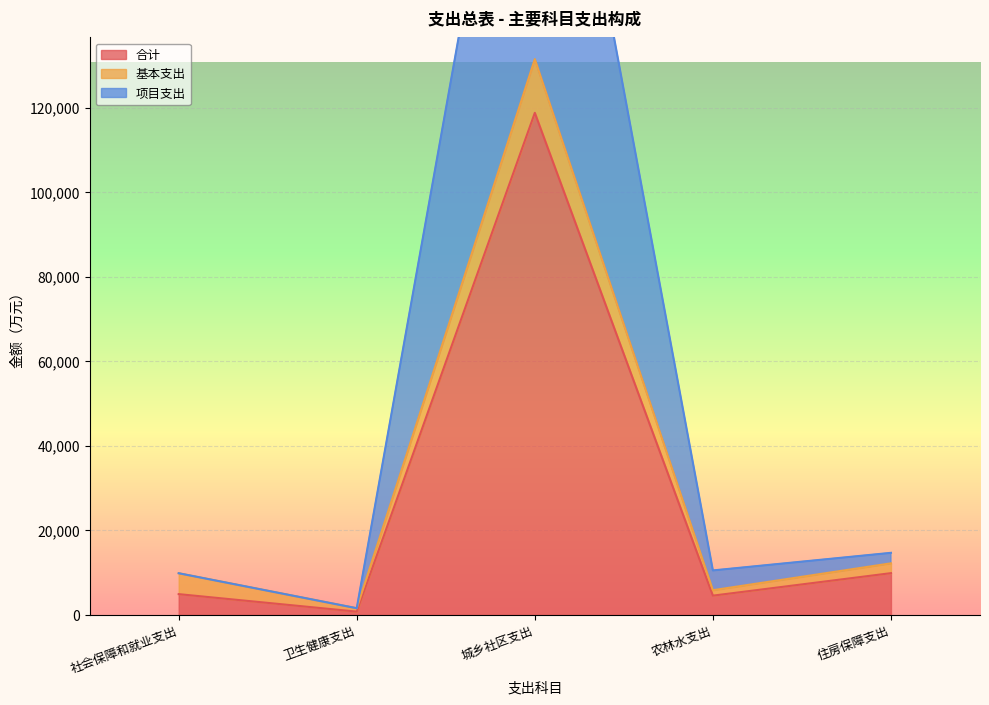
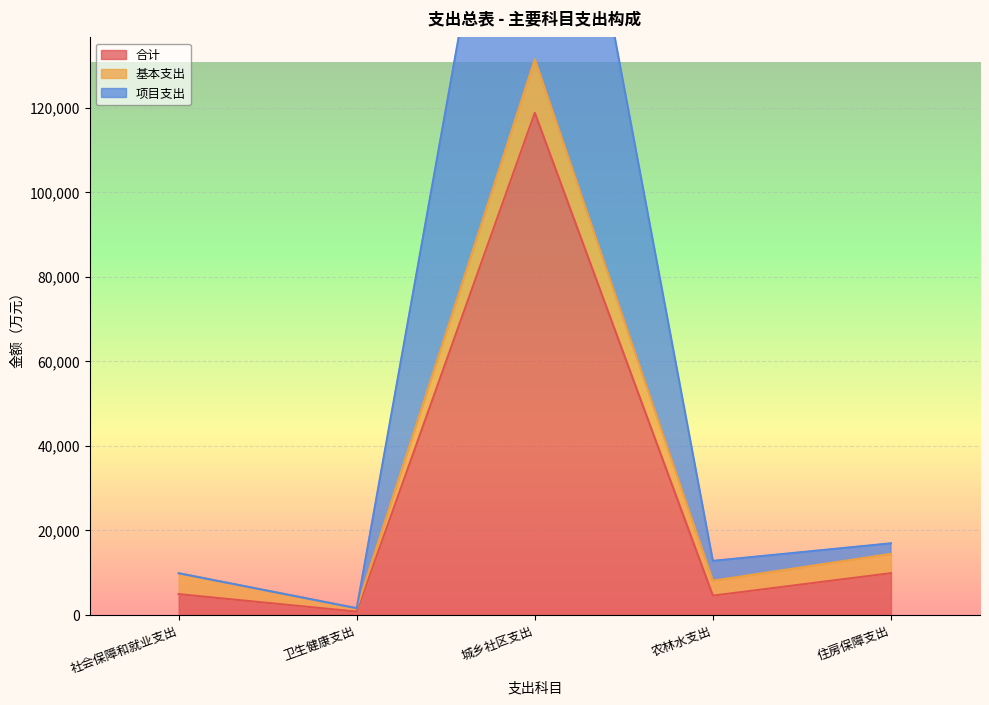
  {
    "合计": {
      "社会保障和就业支出": "5,000",
      "卫生健康支出": "1,000",
      "城乡社区支出": "119,000",
      "农林水支出": "5,000",
      "住房保障支出": "10,000"
    },
    "基本支出": {
      "城乡社区支出": "13,000",
-     "农林水支出": "1,000",
-     "住房保障支出": "2,000"
+     "农林水支出": "4,000",
+     "住房保障支出": "5,000"
    },
    "项目支出": {
      "农林水支出": "5,000",
      "住房保障支出": "2,000"
    }
  }
